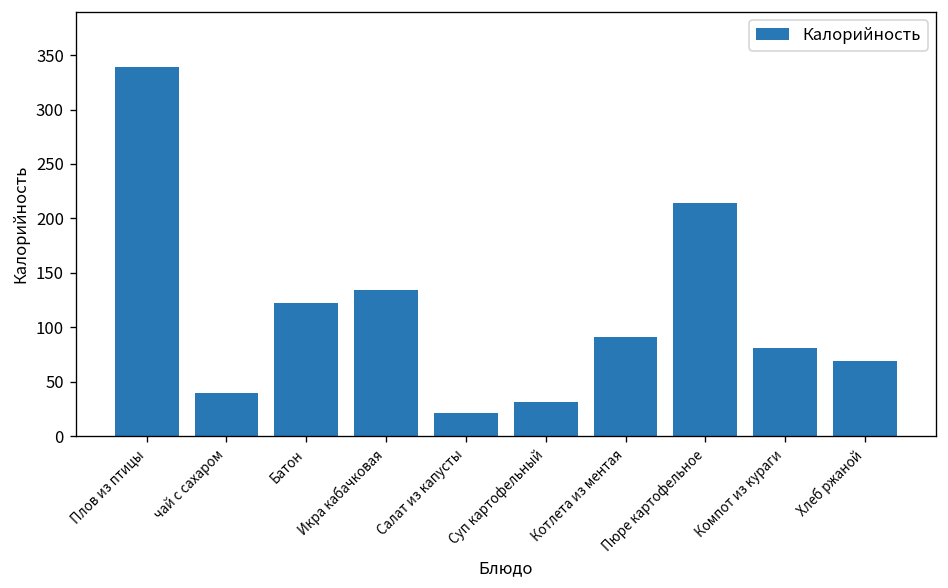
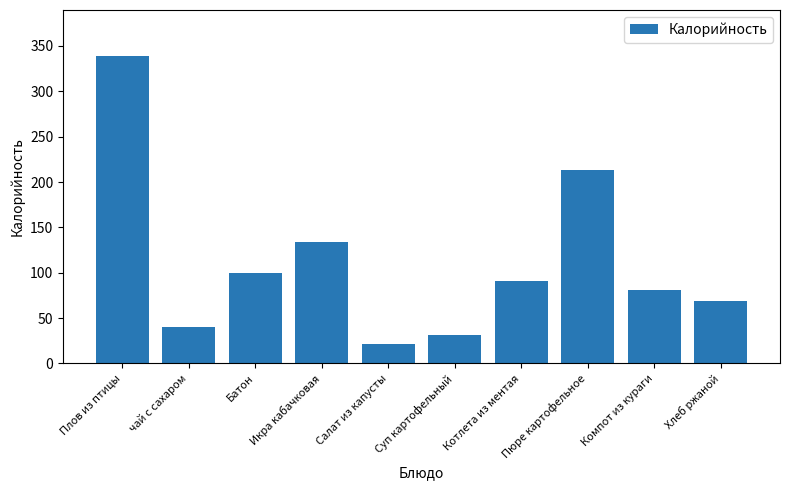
  {
    "Плов из птицы": 340,
    "чай с сахаром": 40,
-   "Батон": 120,
+   "Батон": 100,
    "Икра кабачковая": 130,
    "Салат из капусты": 20,
    "Суп картофельный": 30,
    "Котлета из ментая": 90,
    "Пюре картофельное": 210,
    "Компот из кураги": 80,
    "Хлеб ржаной": 70
  }
